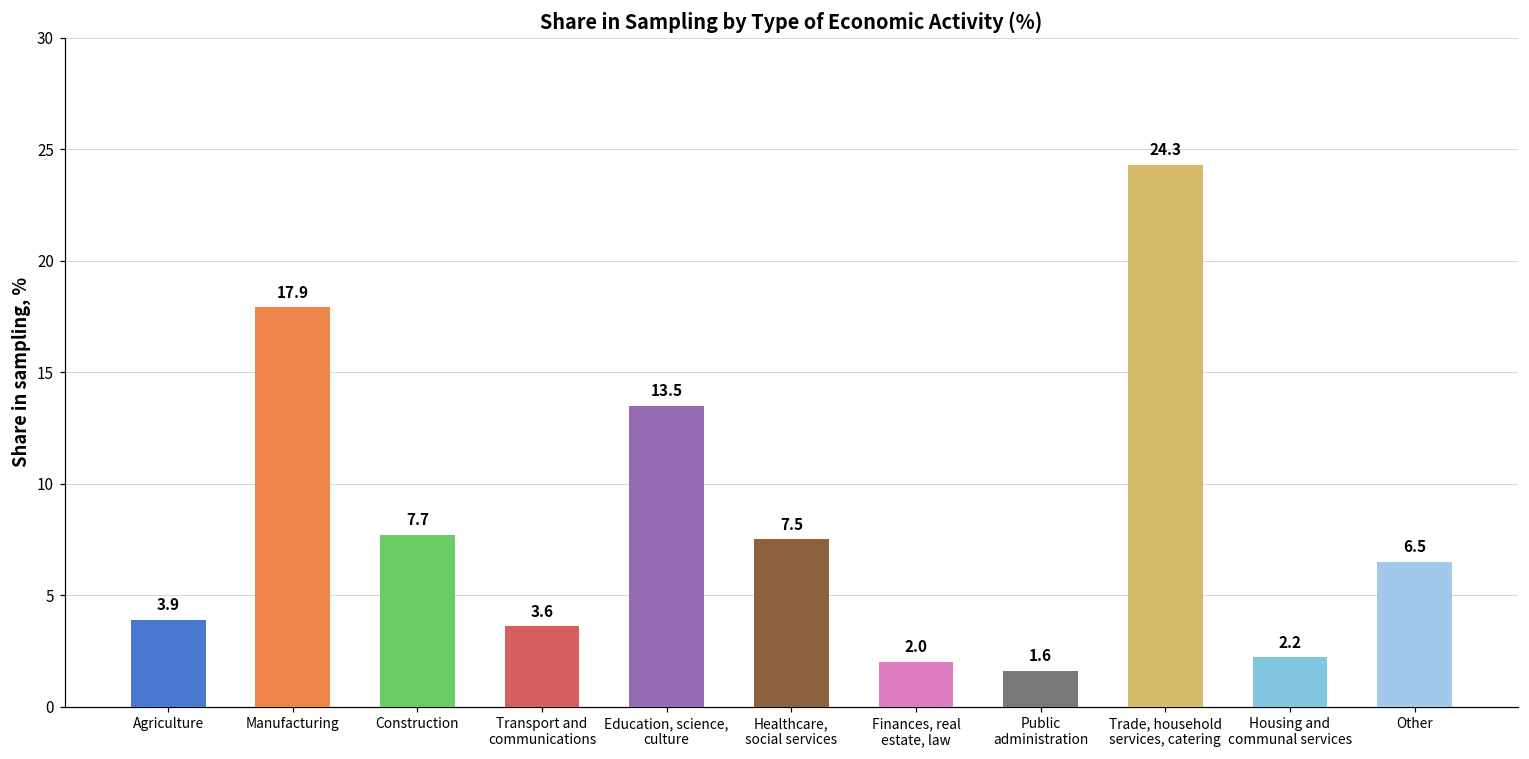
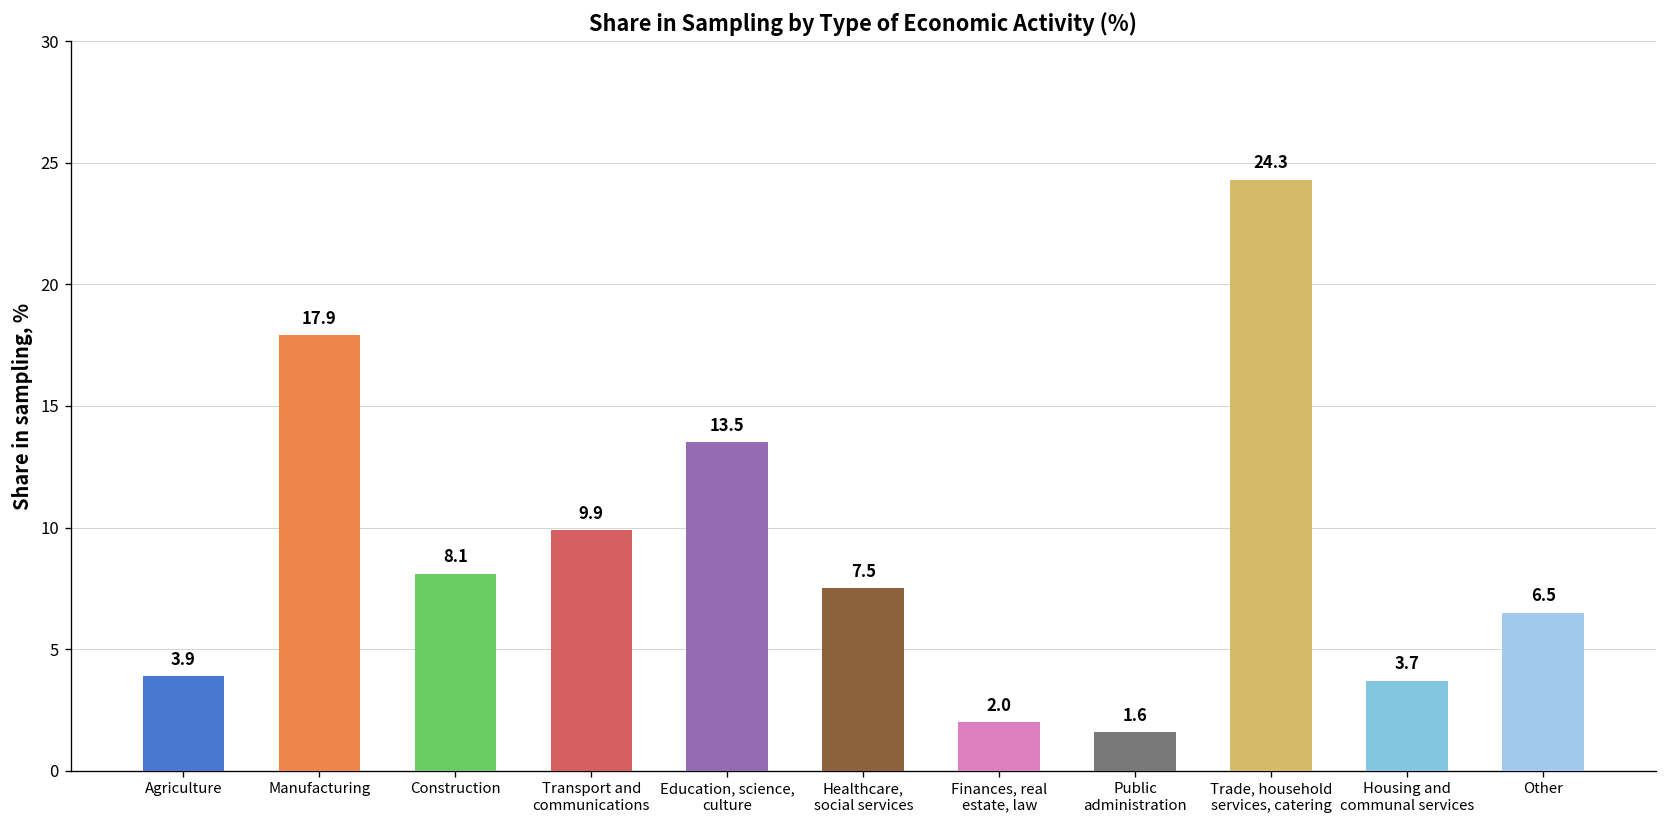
  {
    "Agriculture": 3.9,
    "Manufacturing": 17.9,
-   "Construction": 7.7,
-   "Transport and communications": 3.6,
+   "Construction": 8.1,
+   "Transport and communications": 9.9,
    "Education, science, culture": 13.5,
    "Healthcare, social services": 7.5,
    "Finances, real estate, law": 2.0,
    "Public administration": 1.6,
    "Trade, household services, catering": 24.3,
-   "Housing and communal services": 2.2,
+   "Housing and communal services": 3.7,
    "Other": 6.5
  }
